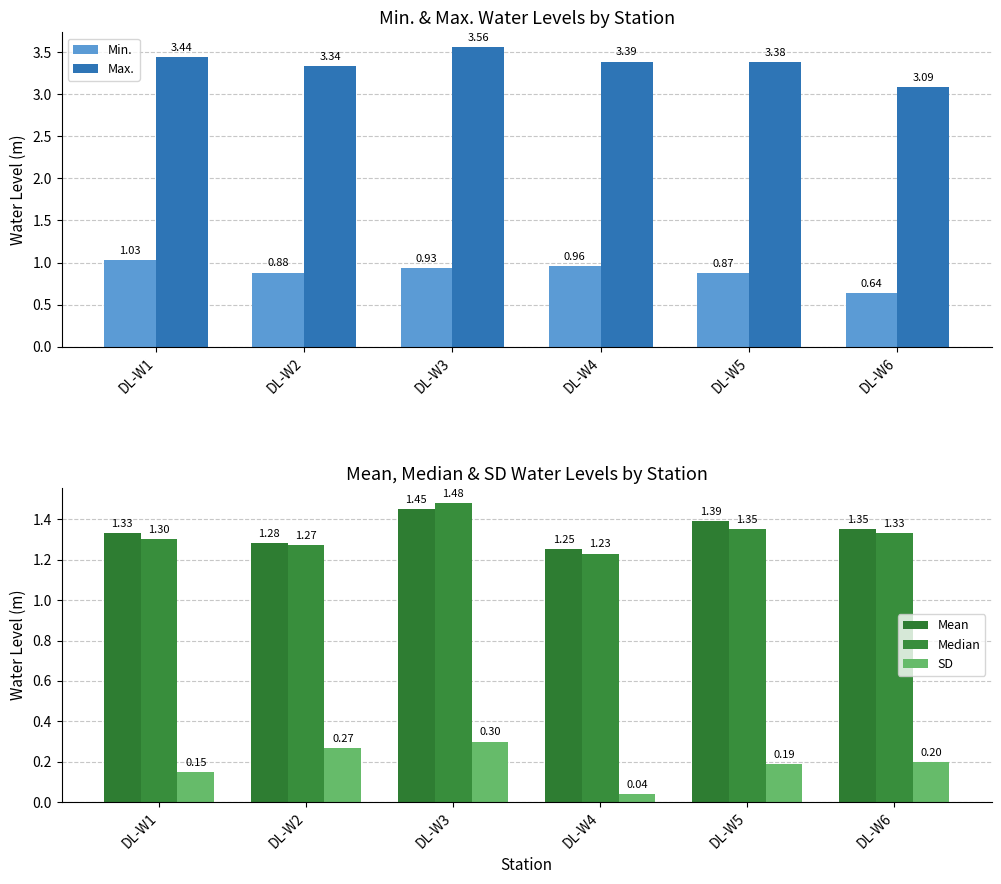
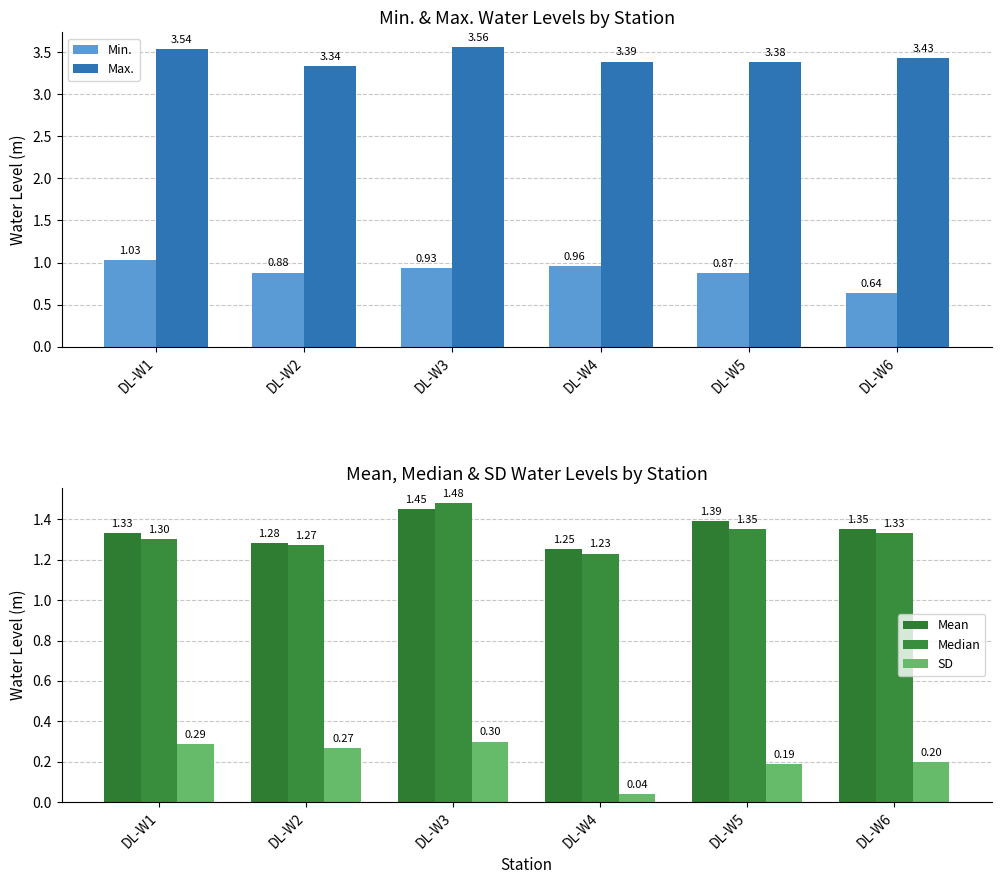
  {
    "Min. & Max. Water Levels by Station": {
      "Min.": {
        "DL-W1": 1.03,
        "DL-W2": 0.88,
        "DL-W3": 0.93,
        "DL-W4": 0.96,
        "DL-W5": 0.87,
        "DL-W6": 0.64
      },
      "Max.": {
-       "DL-W1": 3.44,
+       "DL-W1": 3.54,
        "DL-W2": 3.34,
        "DL-W3": 3.56,
        "DL-W4": 3.39,
        "DL-W5": 3.38,
-       "DL-W6": 3.09
+       "DL-W6": 3.43
      }
    },
    "Mean, Median & SD Water Levels by Station": {
      "SD": {
-       "DL-W1": 0.15,
+       "DL-W1": 0.29,
        "DL-W2": 0.27,
        "DL-W3": 0.30,
        "DL-W4": 0.04,
        "DL-W5": 0.19,
        "DL-W6": 0.20
      }
    }
  }
